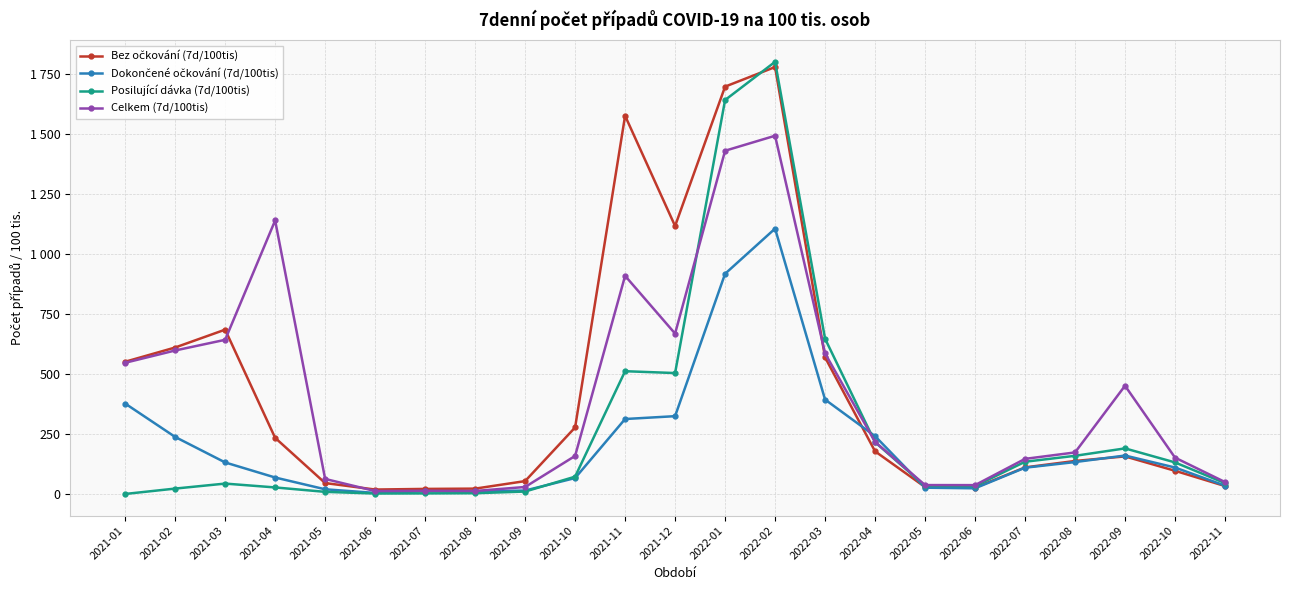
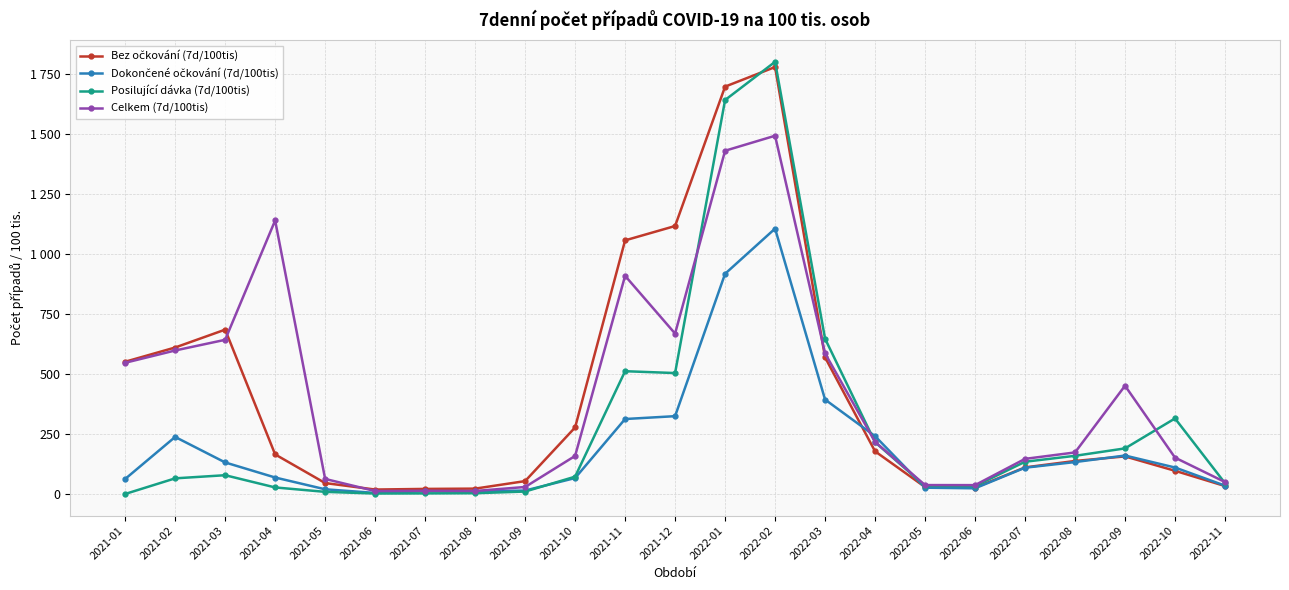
  {
    "Bez očkování (7d/100tis)": {
      "2021-02": 610,
      "2021-03": 690,
-     "2021-04": 230,
+     "2021-04": 160,
      "2021-05": 50,
      "2021-09": 50,
      "2021-10": 280,
-     "2021-11": 1580,
+     "2021-11": 1060,
      "2021-12": 1120,
      "2022-01": 1700,
      "2022-02": 1780,
      "2022-03": 570,
      "2022-04": 180,
      "2022-10": 100
    },
    "Dokončené očkování (7d/100tis)": {
-     "2021-01": 380,
+     "2021-01": 60,
      "2021-02": 240,
      "2021-03": 130,
      "2021-04": 70,
      "2021-05": 20,
      "2021-11": 310,
      "2021-12": 320,
      "2022-01": 920,
      "2022-02": 1110,
      "2022-03": 390,
      "2022-04": 240,
      "2022-10": 110
    },
    "Posilující dávka (7d/100tis)": {
      "2021-01": 0,
-     "2021-02": 20,
-     "2021-03": 40,
+     "2021-02": 70,
+     "2021-03": 80,
      "2021-04": 30,
      "2021-05": 10,
      "2021-11": 510,
      "2021-12": 500,
      "2022-01": 1640,
      "2022-02": 1800,
      "2022-03": 650,
      "2022-07": 130,
      "2022-08": 160,
      "2022-09": 190,
-     "2022-10": 130
+     "2022-10": 310
    },
    "Celkem (7d/100tis)": {
      "2021-02": 600,
      "2021-03": 640,
      "2021-04": 1140,
      "2021-05": 60,
      "2021-09": 30,
      "2021-10": 160,
      "2021-11": 910,
      "2021-12": 670,
      "2022-01": 1430,
      "2022-02": 1490,
      "2022-03": 590,
      "2022-07": 150,
      "2022-08": 170,
      "2022-09": 450,
      "2022-10": 150
    }
  }
